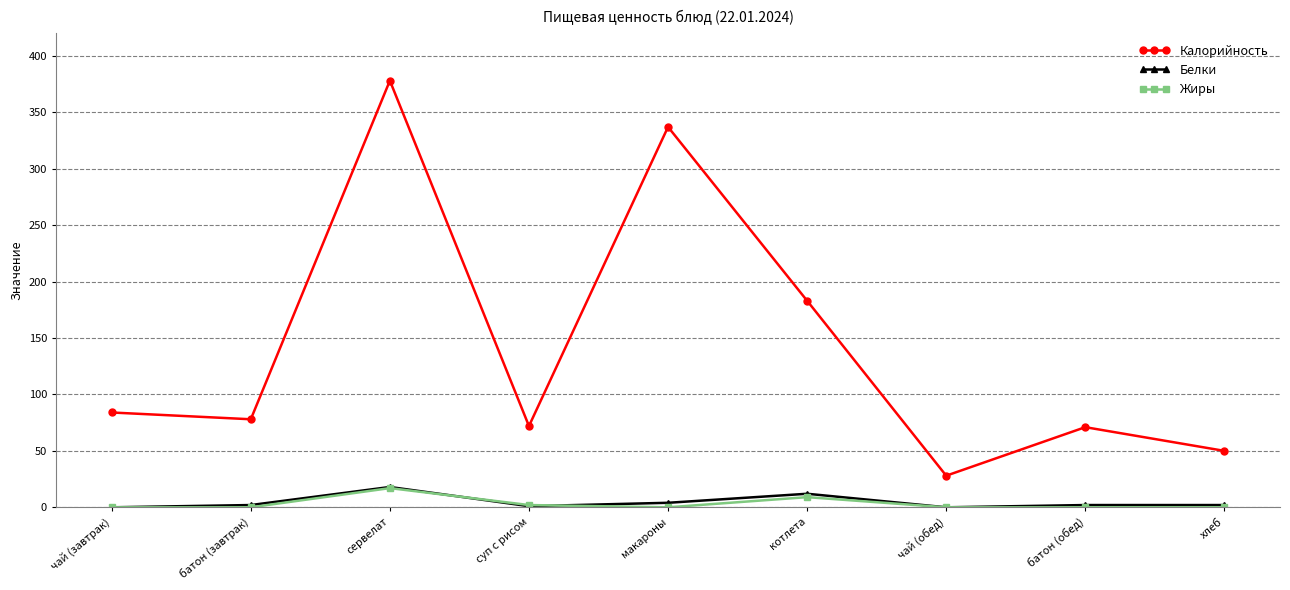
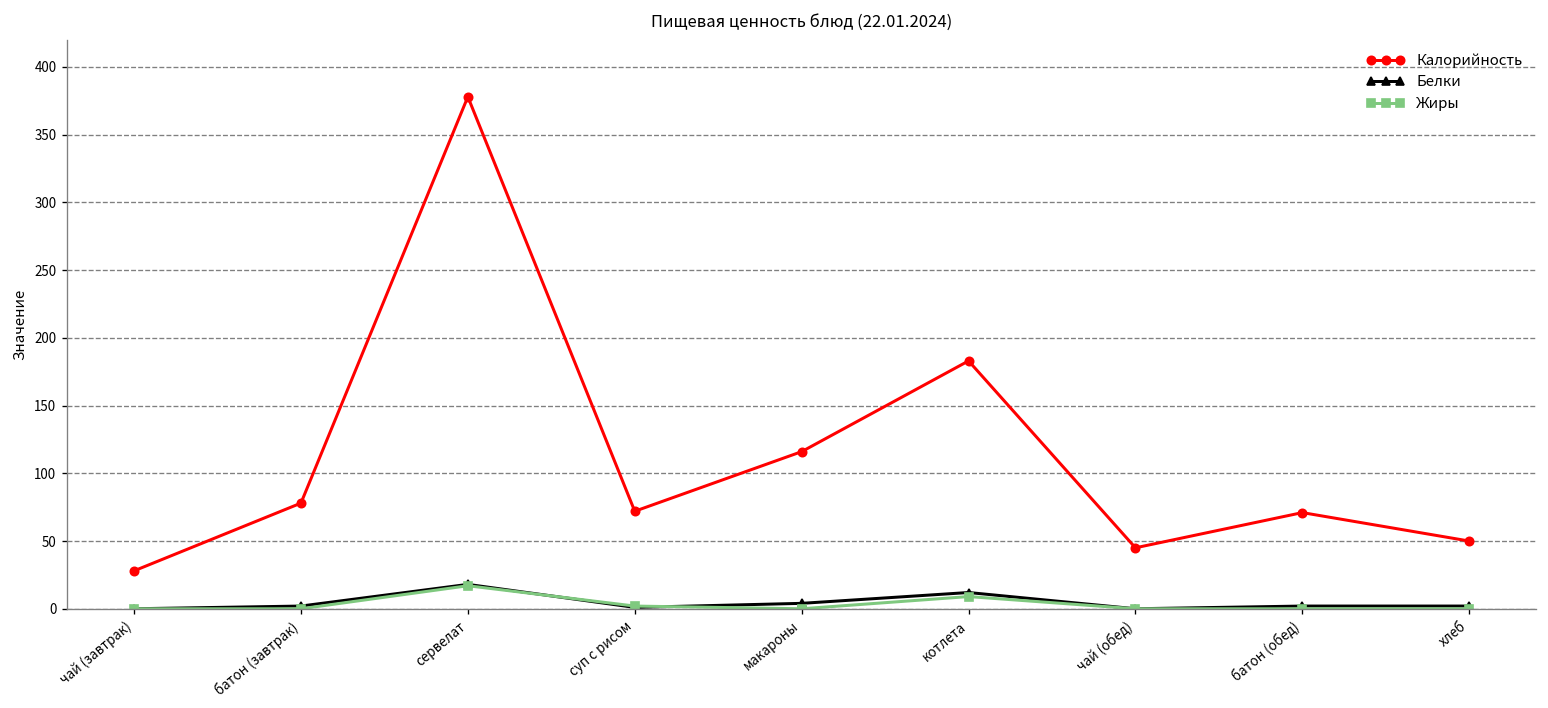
  {
    "Калорийность": {
-     "чай (завтрак)": 84,
+     "чай (завтрак)": 28,
      "батон (завтрак)": 78,
      "сервелат": 378,
      "суп с рисом": 72,
-     "макароны": 337,
+     "макароны": 116,
      "котлета": 183,
-     "чай (обед)": 28,
+     "чай (обед)": 45,
      "батон (обед)": 71,
      "хлеб": 50
    },
    "Белки": {
      "макароны": 4,
      "котлета": 12
    },
    "Жиры": {
      "макароны": 0,
      "котлета": 9
    }
  }
